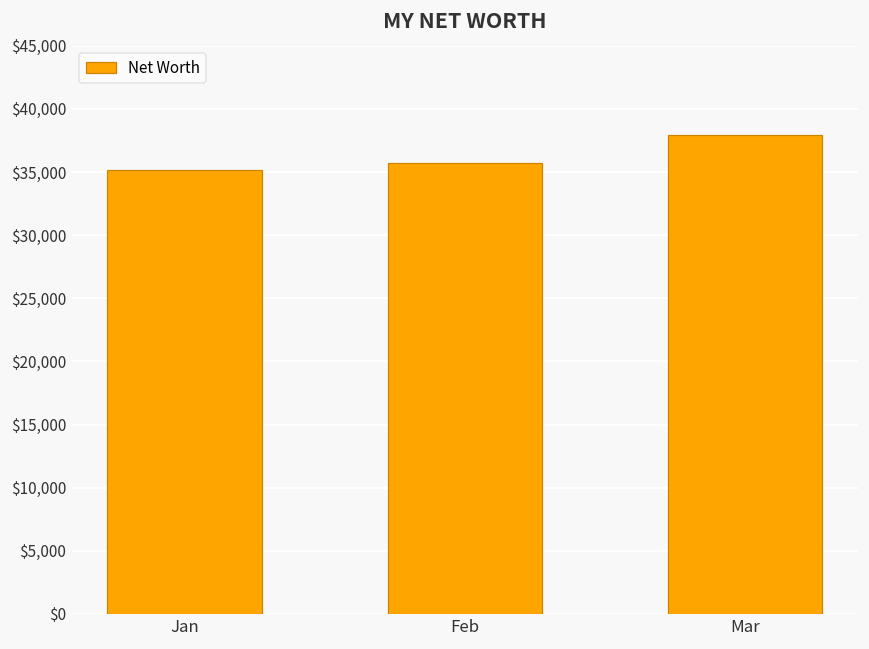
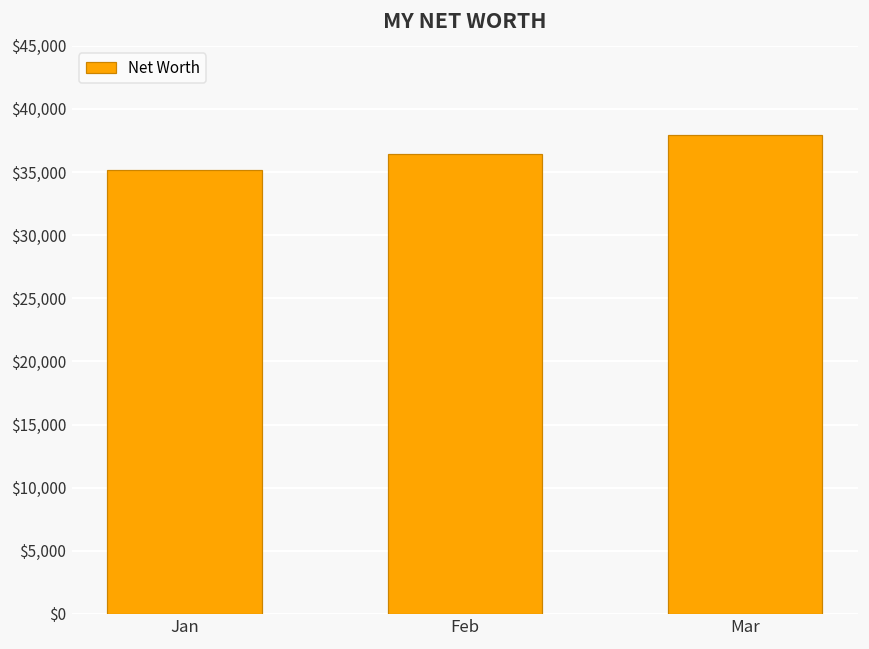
  {
    "Jan": "$35,200",
-   "Feb": "$35,700",
+   "Feb": "$36,400",
    "Mar": "$37,900"
  }
